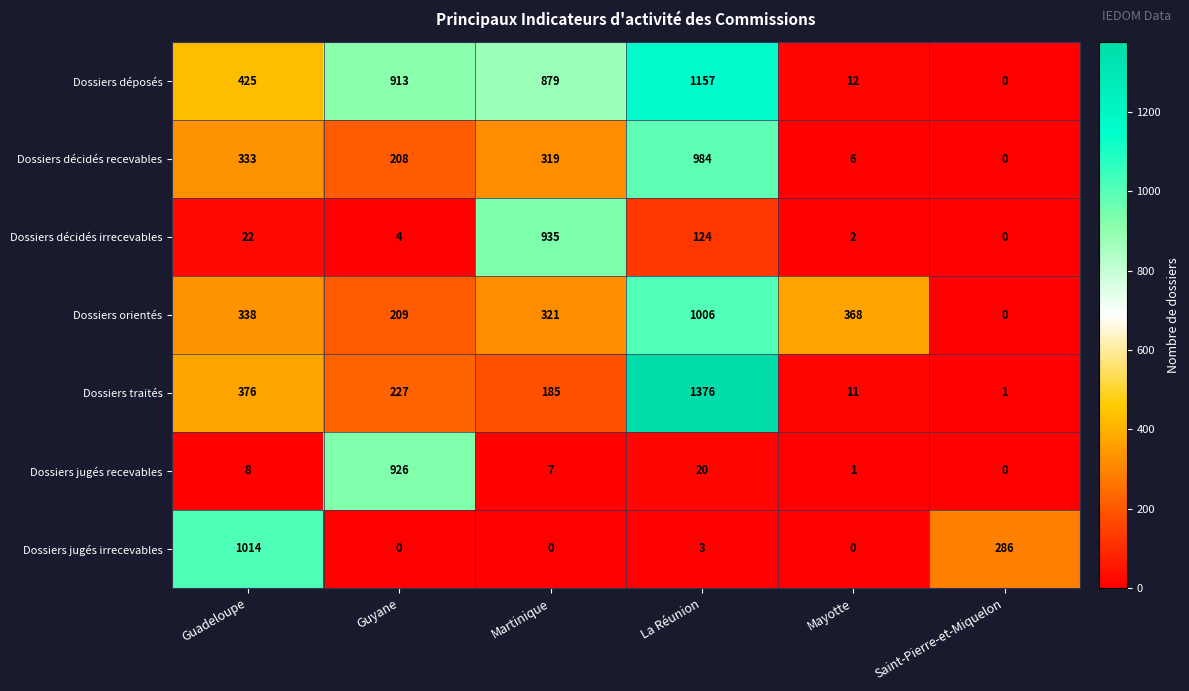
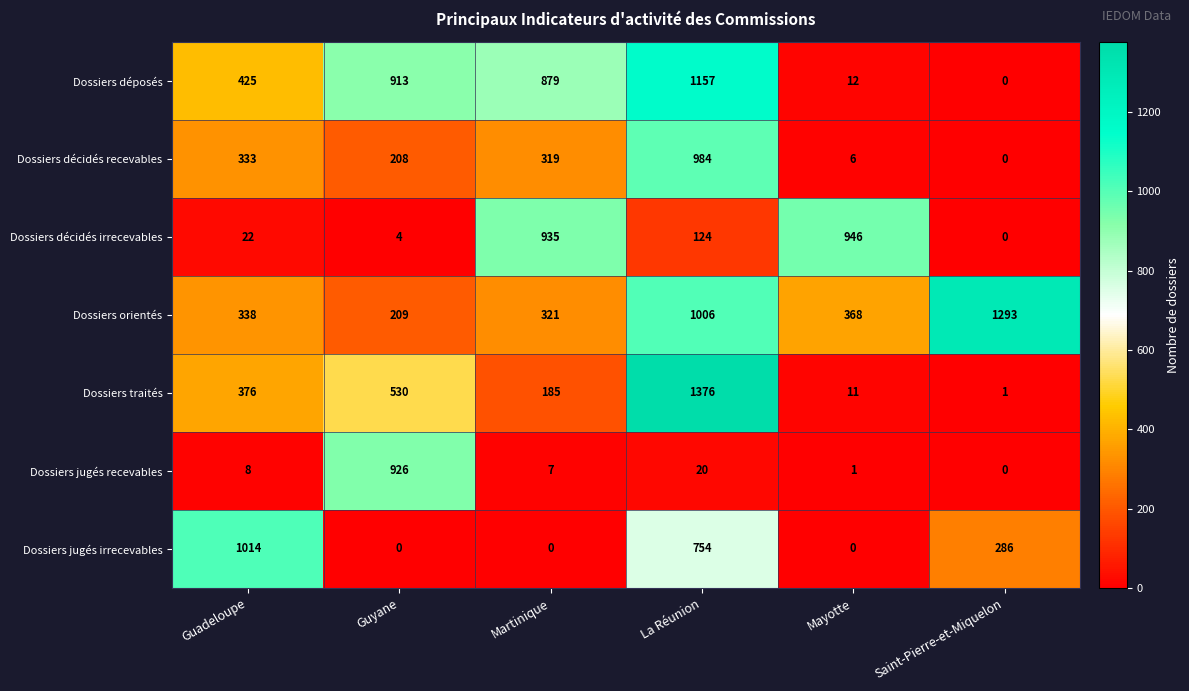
  {
    "Dossiers déposés": {
      "Guadeloupe": 425,
      "Guyane": 913,
      "Martinique": 879,
      "La Réunion": 1157,
      "Mayotte": 12,
      "Saint-Pierre-et-Miquelon": 0
    },
    "Dossiers décidés recevables": {
      "Guadeloupe": 333,
      "Guyane": 208,
      "Martinique": 319,
      "La Réunion": 984,
      "Mayotte": 6,
      "Saint-Pierre-et-Miquelon": 0
    },
    "Dossiers décidés irrecevables": {
      "Guadeloupe": 22,
      "Guyane": 4,
      "Martinique": 935,
      "La Réunion": 124,
-     "Mayotte": 2,
+     "Mayotte": 946,
      "Saint-Pierre-et-Miquelon": 0
    },
    "Dossiers orientés": {
      "Guadeloupe": 338,
      "Guyane": 209,
      "Martinique": 321,
      "La Réunion": 1006,
      "Mayotte": 368,
-     "Saint-Pierre-et-Miquelon": 0
+     "Saint-Pierre-et-Miquelon": 1293
    },
    "Dossiers traités": {
      "Guadeloupe": 376,
-     "Guyane": 227,
+     "Guyane": 530,
      "Martinique": 185,
      "La Réunion": 1376,
      "Mayotte": 11,
      "Saint-Pierre-et-Miquelon": 1
    },
    "Dossiers jugés recevables": {
      "Guadeloupe": 8,
      "Guyane": 926,
      "Martinique": 7,
      "La Réunion": 20,
      "Mayotte": 1,
      "Saint-Pierre-et-Miquelon": 0
    },
    "Dossiers jugés irrecevables": {
      "Guadeloupe": 1014,
      "Guyane": 0,
      "Martinique": 0,
-     "La Réunion": 3,
+     "La Réunion": 754,
      "Mayotte": 0,
      "Saint-Pierre-et-Miquelon": 286
    }
  }
